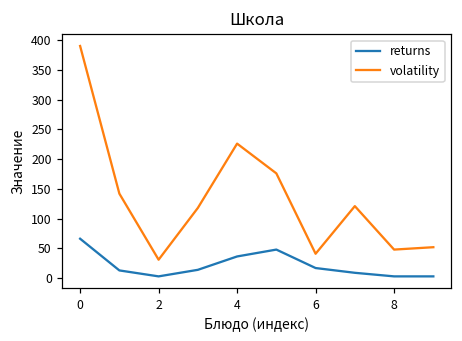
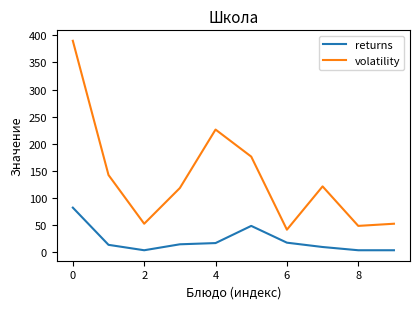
  {
    "returns": {
-     "0": 70,
+     "0": 80,
      "2": 0,
-     "4": 40,
+     "4": 20,
      "6": 20,
      "8": 0
    },
    "volatility": {
      "0": 390,
-     "2": 30,
+     "2": 50,
      "4": 230,
      "6": 40,
      "8": 50
    }
  }
